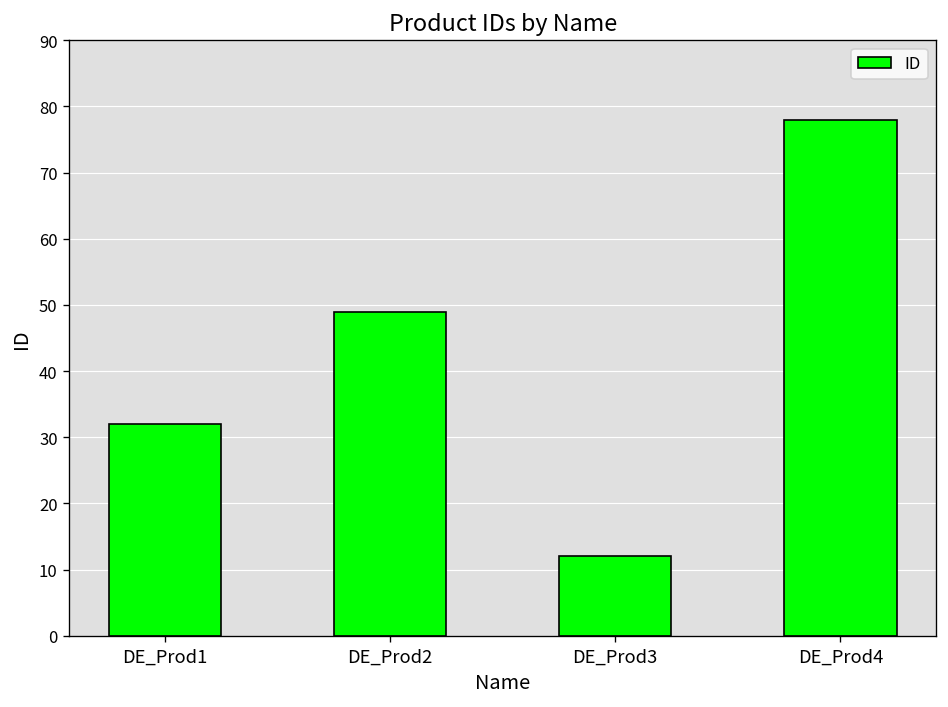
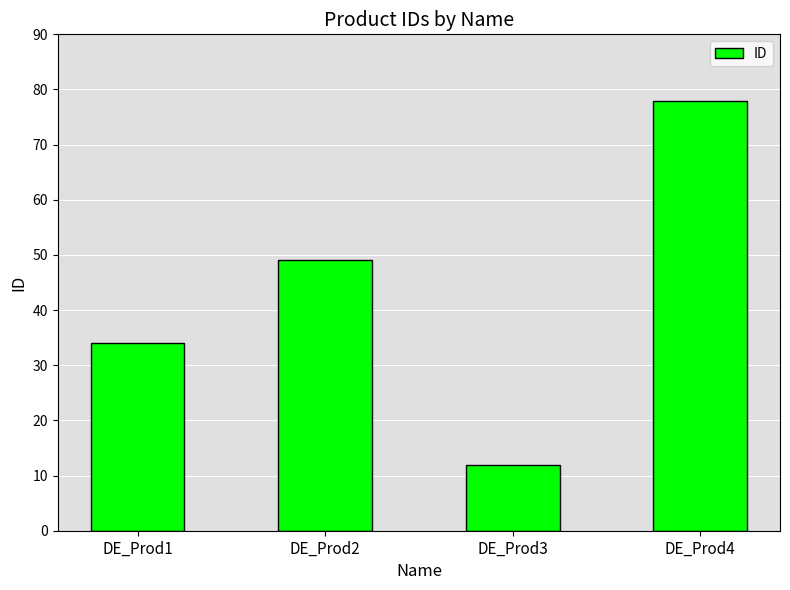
  {
-   "DE_Prod1": 32,
+   "DE_Prod1": 34,
    "DE_Prod2": 49,
    "DE_Prod3": 12,
    "DE_Prod4": 78
  }
